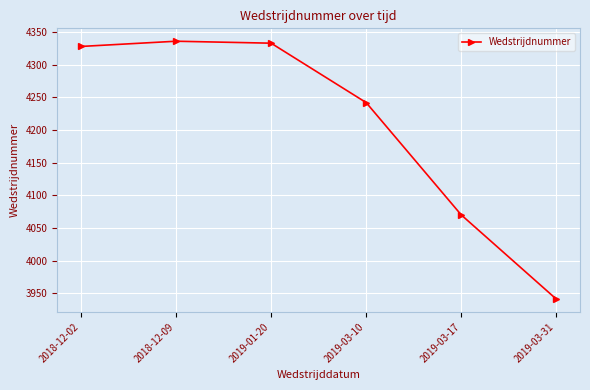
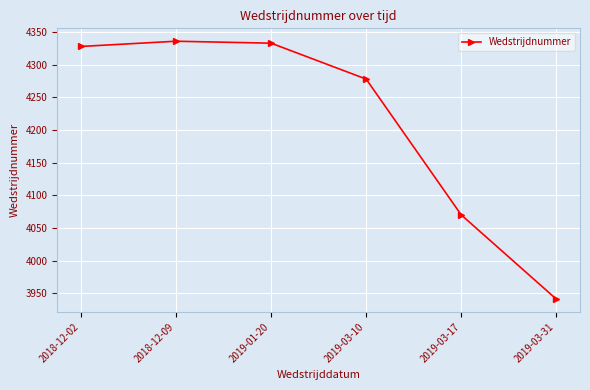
  {
    "2018-12-02": 4330,
    "2018-12-09": 4340,
    "2019-01-20": 4330,
-   "2019-03-10": 4240,
+   "2019-03-10": 4280,
    "2019-03-17": 4070,
    "2019-03-31": 3940
  }
